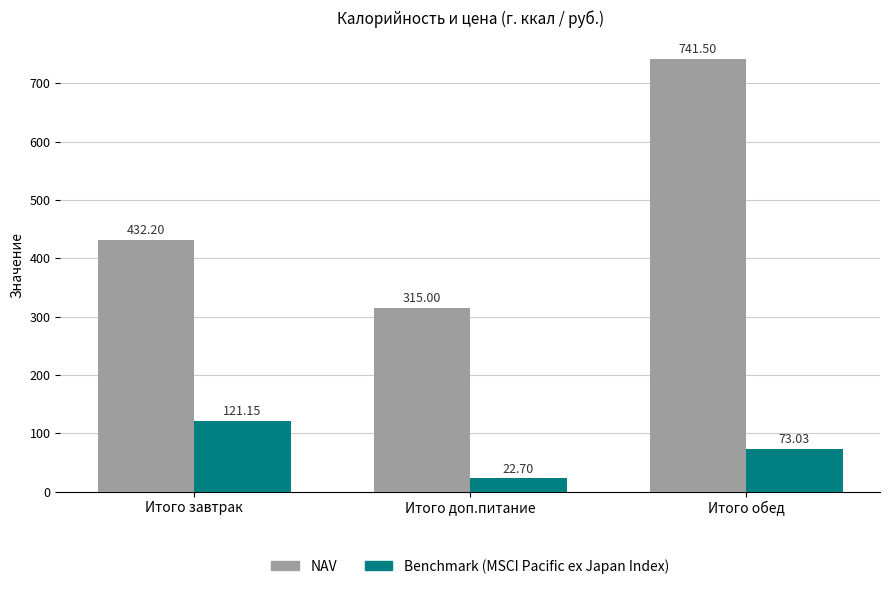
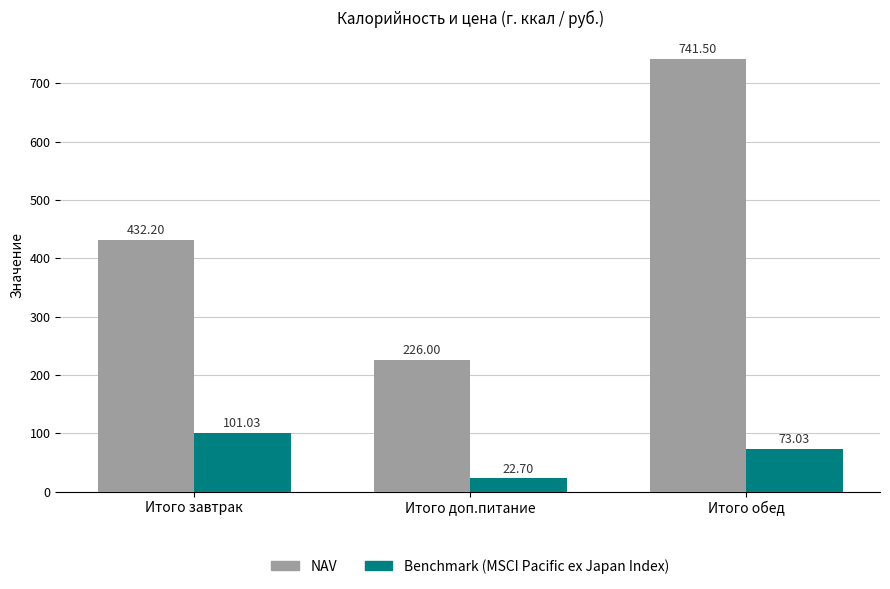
  {
    "NAV": {
      "Итого завтрак": 432.20,
-     "Итого доп.питание": 315.00,
+     "Итого доп.питание": 226.00,
      "Итого обед": 741.50
    },
    "Benchmark (MSCI Pacific ex Japan Index)": {
-     "Итого завтрак": 121.15,
+     "Итого завтрак": 101.03,
      "Итого доп.питание": 22.70,
      "Итого обед": 73.03
    }
  }
